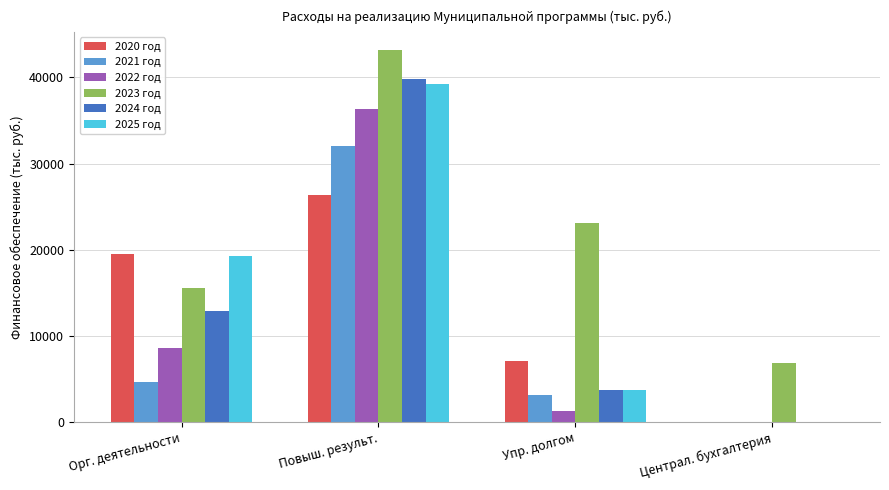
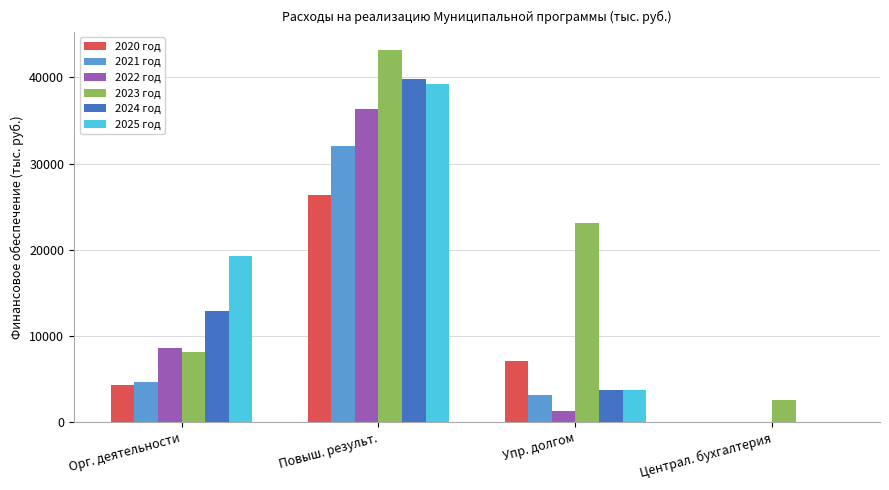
  {
    "2020 год": {
-     "Орг. деятельности": 20000,
+     "Орг. деятельности": 4000,
      "Повыш. результ.": 26000,
      "Упр. долгом": 7000,
      "Централ. бухгалтерия": 0
    },
    "2022 год": {
      "Орг. деятельности": 9000,
      "Повыш. результ.": 36000,
      "Упр. долгом": 1000,
      "Централ. бухгалтерия": 0
    },
    "2023 год": {
-     "Орг. деятельности": 16000,
+     "Орг. деятельности": 8000,
      "Повыш. результ.": 43000,
      "Упр. долгом": 23000,
-     "Централ. бухгалтерия": 7000
+     "Централ. бухгалтерия": 3000
    }
  }
